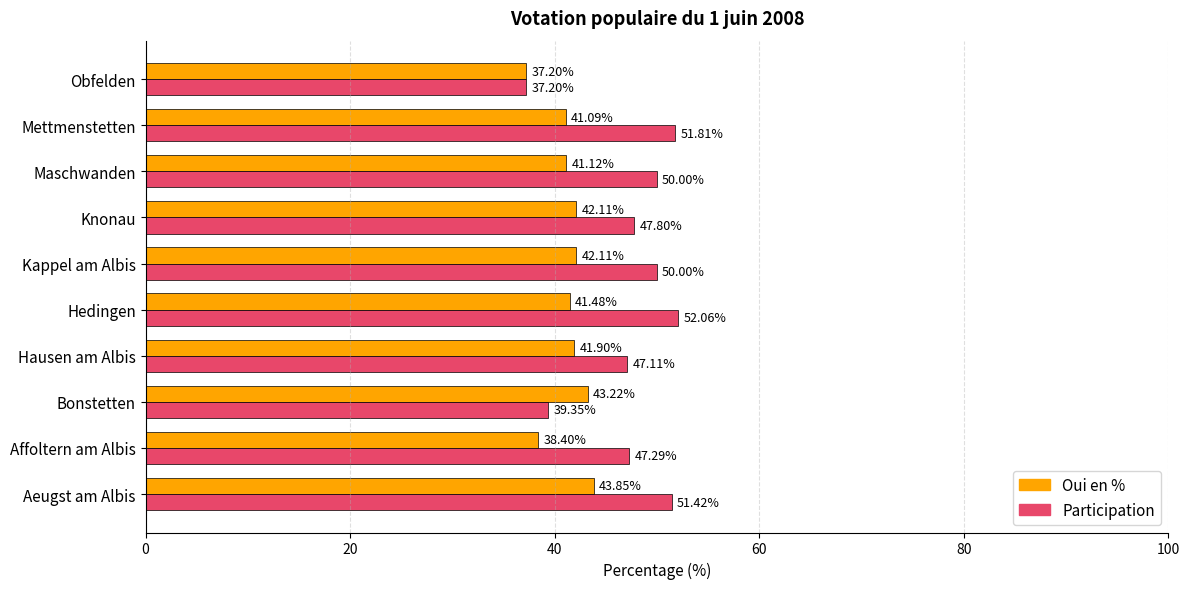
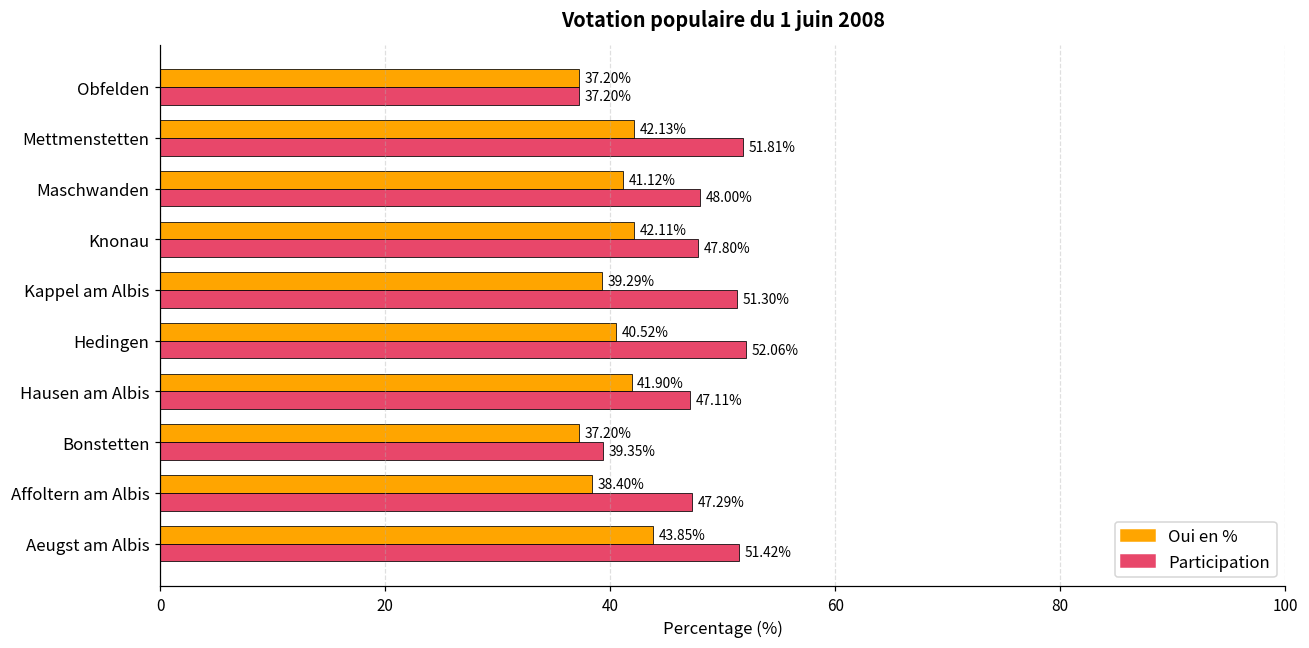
  {
    "Oui en %": {
      "Obfelden": "37.20%",
-     "Mettmenstetten": "41.09%",
+     "Mettmenstetten": "42.13%",
      "Maschwanden": "41.12%",
      "Knonau": "42.11%",
-     "Kappel am Albis": "42.11%",
-     "Hedingen": "41.48%",
+     "Kappel am Albis": "39.29%",
+     "Hedingen": "40.52%",
      "Hausen am Albis": "41.90%",
-     "Bonstetten": "43.22%",
+     "Bonstetten": "37.20%",
      "Affoltern am Albis": "38.40%",
      "Aeugst am Albis": "43.85%"
    },
    "Participation": {
      "Obfelden": "37.20%",
      "Mettmenstetten": "51.81%",
-     "Maschwanden": "50.00%",
+     "Maschwanden": "48.00%",
      "Knonau": "47.80%",
-     "Kappel am Albis": "50.00%",
+     "Kappel am Albis": "51.30%",
      "Hedingen": "52.06%",
      "Hausen am Albis": "47.11%",
      "Bonstetten": "39.35%",
      "Affoltern am Albis": "47.29%",
      "Aeugst am Albis": "51.42%"
    }
  }
